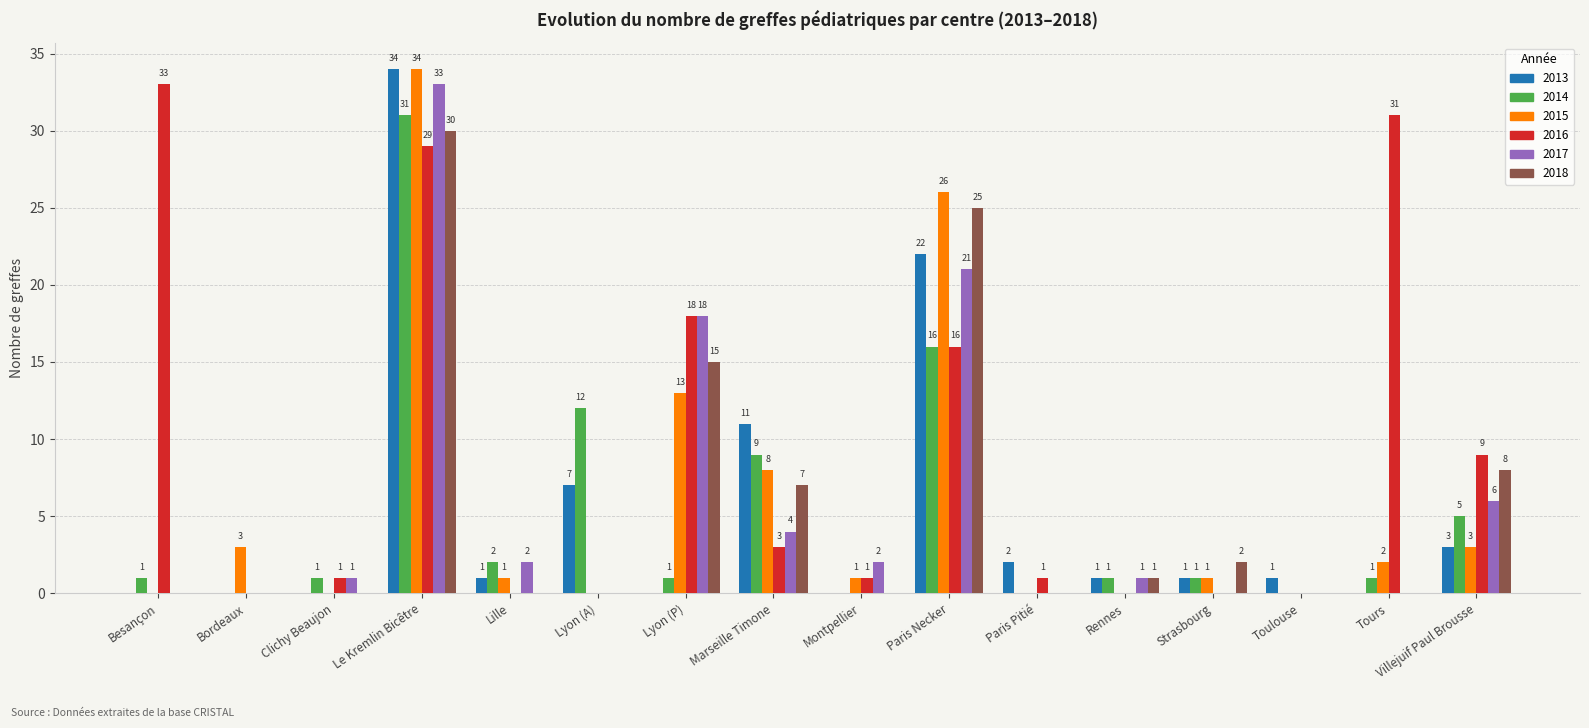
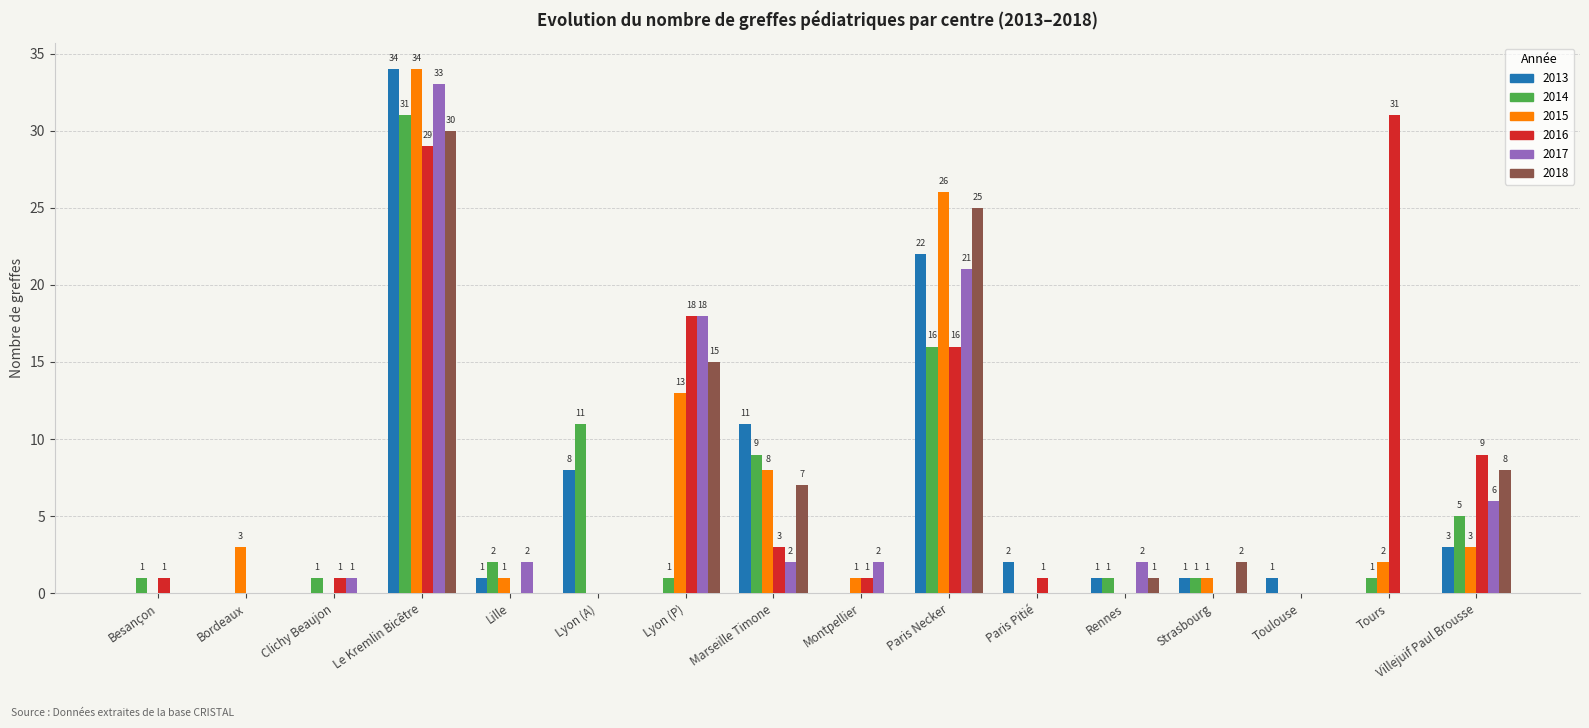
  {
    "2013": {
      "Le Kremlin Bicêtre": 34,
      "Lille": 1,
-     "Lyon (A)": 7,
+     "Lyon (A)": 8,
      "Marseille Timone": 11,
      "Paris Necker": 22,
      "Paris Pitié": 2,
      "Rennes": 1,
      "Strasbourg": 1,
      "Toulouse": 1,
      "Villejuif Paul Brousse": 3
    },
    "2014": {
      "Besançon": 1,
      "Clichy Beaujon": 1,
      "Le Kremlin Bicêtre": 31,
      "Lille": 2,
-     "Lyon (A)": 12,
+     "Lyon (A)": 11,
      "Lyon (P)": 1,
      "Marseille Timone": 9,
      "Paris Necker": 16,
      "Rennes": 1,
      "Strasbourg": 1,
      "Tours": 1,
      "Villejuif Paul Brousse": 5
    },
    "2015": {
      "Bordeaux": 3,
      "Le Kremlin Bicêtre": 34,
      "Lille": 1,
      "Lyon (P)": 13,
      "Marseille Timone": 8,
      "Montpellier": 1,
      "Paris Necker": 26,
      "Strasbourg": 1,
      "Tours": 2,
      "Villejuif Paul Brousse": 3
    },
    "2016": {
-     "Besançon": 33,
+     "Besançon": 1,
      "Clichy Beaujon": 1,
      "Le Kremlin Bicêtre": 29,
      "Lyon (P)": 18,
      "Marseille Timone": 3,
      "Montpellier": 1,
      "Paris Necker": 16,
      "Paris Pitié": 1,
      "Tours": 31,
      "Villejuif Paul Brousse": 9
    },
    "2017": {
      "Clichy Beaujon": 1,
      "Le Kremlin Bicêtre": 33,
      "Lille": 2,
      "Lyon (P)": 18,
-     "Marseille Timone": 4,
+     "Marseille Timone": 2,
      "Montpellier": 2,
      "Paris Necker": 21,
-     "Rennes": 1,
+     "Rennes": 2,
      "Villejuif Paul Brousse": 6
    },
    "2018": {
      "Le Kremlin Bicêtre": 30,
      "Lyon (P)": 15,
      "Marseille Timone": 7,
      "Paris Necker": 25,
      "Rennes": 1,
      "Strasbourg": 2,
      "Villejuif Paul Brousse": 8
    }
  }
